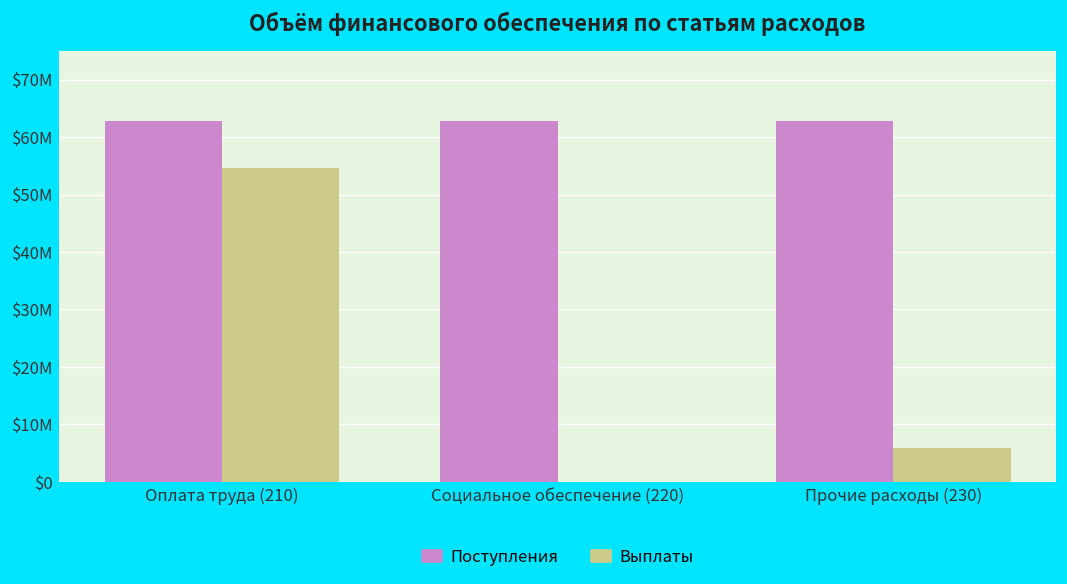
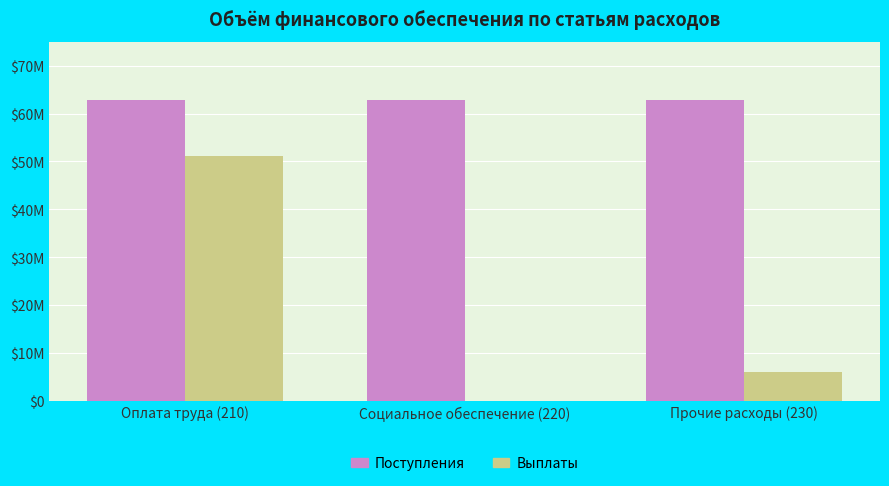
  {
    "Поступления": {
      "Оплата труда (210)": "$63000000",
      "Социальное обеспечение (220)": "$63000000",
      "Прочие расходы (230)": "$63000000"
    },
    "Выплаты": {
-     "Оплата труда (210)": "$55000000",
+     "Оплата труда (210)": "$51000000",
      "Социальное обеспечение (220)": "$0",
      "Прочие расходы (230)": "$6000000"
    }
  }
